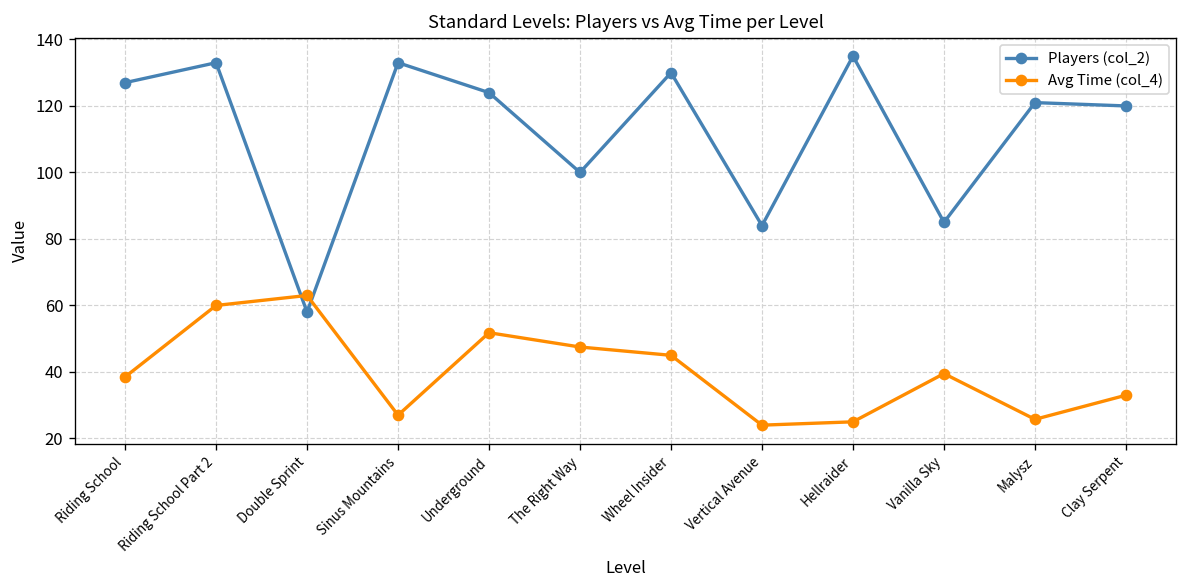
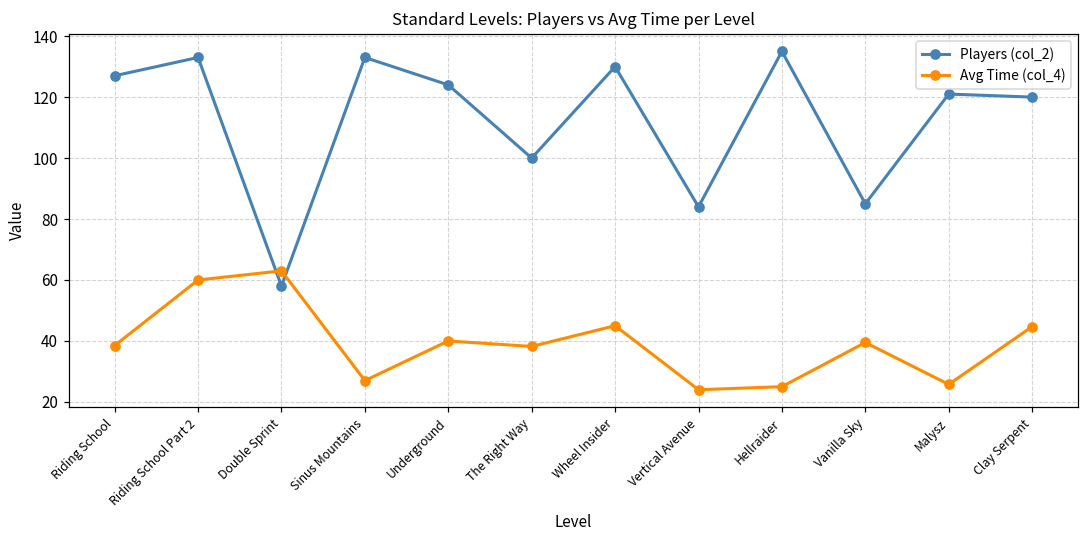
  {
    "Players (col_2)": {
      "Riding School": 127,
      "Riding School Part 2": 133,
      "Double Sprint": 58,
      "Sinus Mountains": 133,
      "Underground": 124,
      "The Right Way": 100,
      "Wheel Insider": 130,
      "Vertical Avenue": 84,
      "Hellraider": 135,
      "Vanilla Sky": 85,
      "Malysz": 121,
      "Clay Serpent": 120
    },
    "Avg Time (col_4)": {
      "Riding School": 39,
      "Riding School Part 2": 60,
      "Double Sprint": 63,
      "Sinus Mountains": 27,
-     "Underground": 52,
-     "The Right Way": 48,
+     "Underground": 40,
+     "The Right Way": 38,
      "Wheel Insider": 45,
      "Vertical Avenue": 24,
      "Hellraider": 25,
      "Vanilla Sky": 40,
      "Malysz": 26,
-     "Clay Serpent": 33
+     "Clay Serpent": 45
    }
  }
